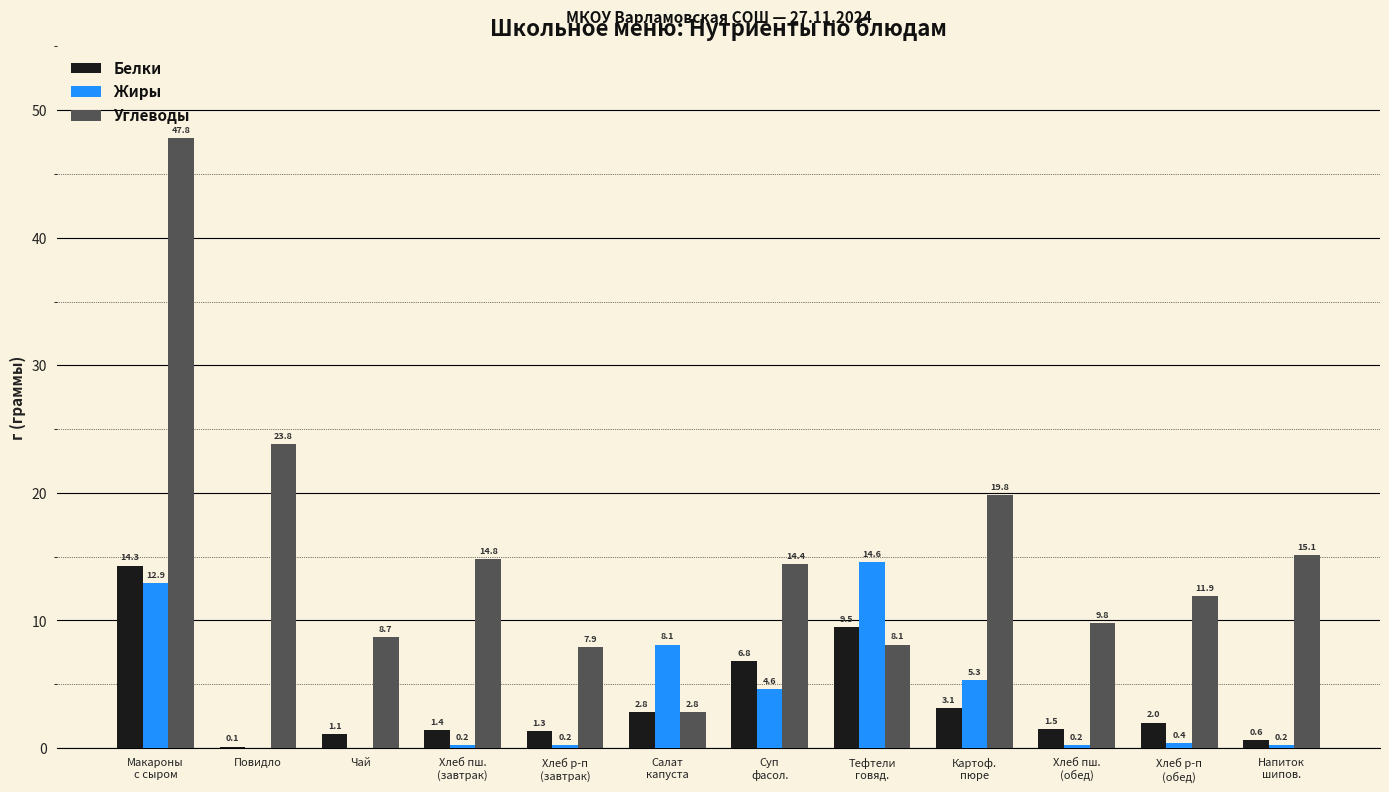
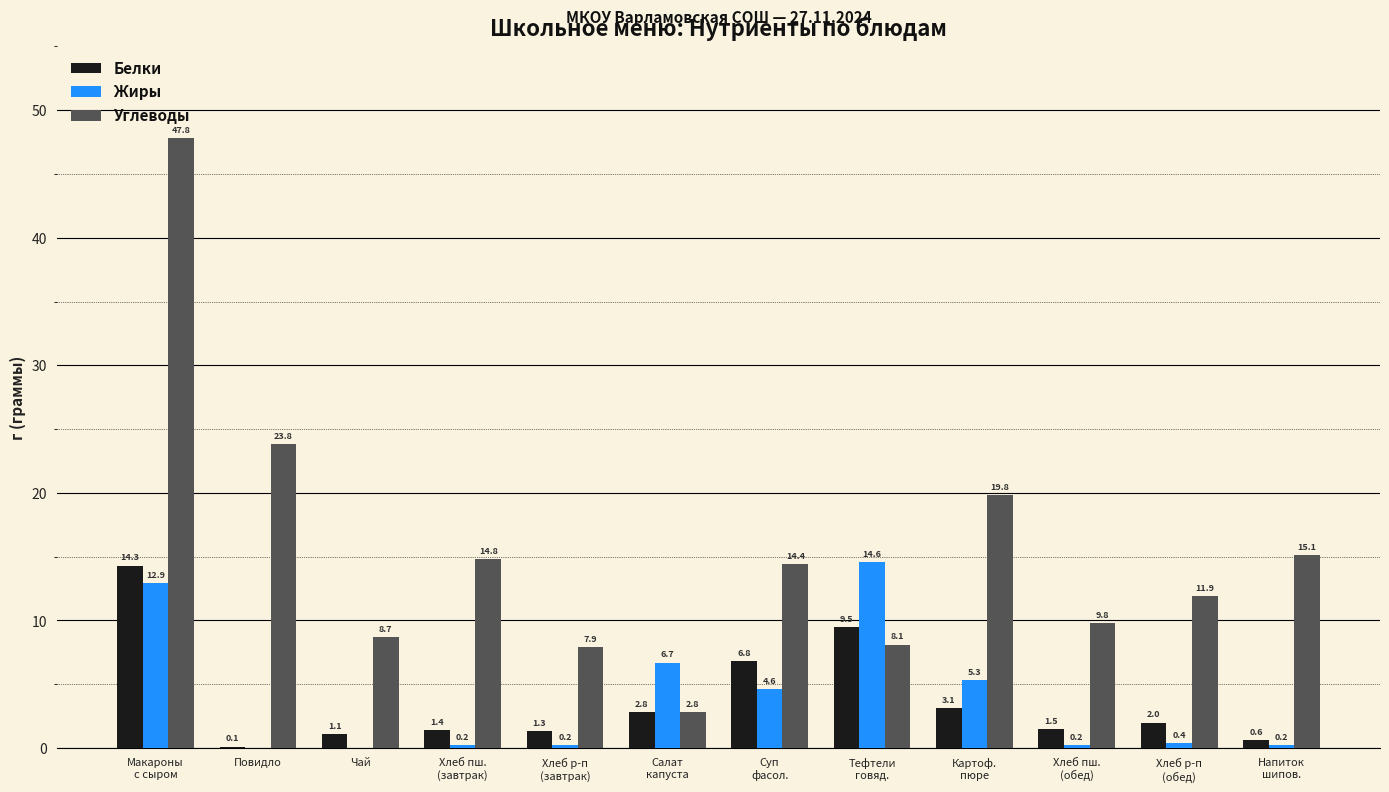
  {
    "Белки": {
      "Макароны с сыром": 14.3,
      "Повидло": 0.1,
      "Чай": 1.1,
      "Хлеб пш. (завтрак)": 1.4,
      "Хлеб р-п (завтрак)": 1.3,
      "Салат капуста": 2.8,
      "Суп фасол.": 6.8,
      "Тефтели говяд.": 9.5,
      "Картоф. пюре": 3.1,
      "Хлеб пш. (обед)": 1.5,
      "Хлеб р-п (обед)": 2.0,
      "Напиток шипов.": 0.6
    },
    "Жиры": {
      "Макароны с сыром": 12.9,
      "Хлеб пш. (завтрак)": 0.2,
      "Хлеб р-п (завтрак)": 0.2,
-     "Салат капуста": 8.1,
+     "Салат капуста": 6.7,
      "Суп фасол.": 4.6,
      "Тефтели говяд.": 14.6,
      "Картоф. пюре": 5.3,
      "Хлеб пш. (обед)": 0.2,
      "Хлеб р-п (обед)": 0.4,
      "Напиток шипов.": 0.2
    },
    "Углеводы": {
      "Макароны с сыром": 47.8,
      "Повидло": 23.8,
      "Чай": 8.7,
      "Хлеб пш. (завтрак)": 14.8,
      "Хлеб р-п (завтрак)": 7.9,
      "Салат капуста": 2.8,
      "Суп фасол.": 14.4,
      "Тефтели говяд.": 8.1,
      "Картоф. пюре": 19.8,
      "Хлеб пш. (обед)": 9.8,
      "Хлеб р-п (обед)": 11.9,
      "Напиток шипов.": 15.1
    }
  }
